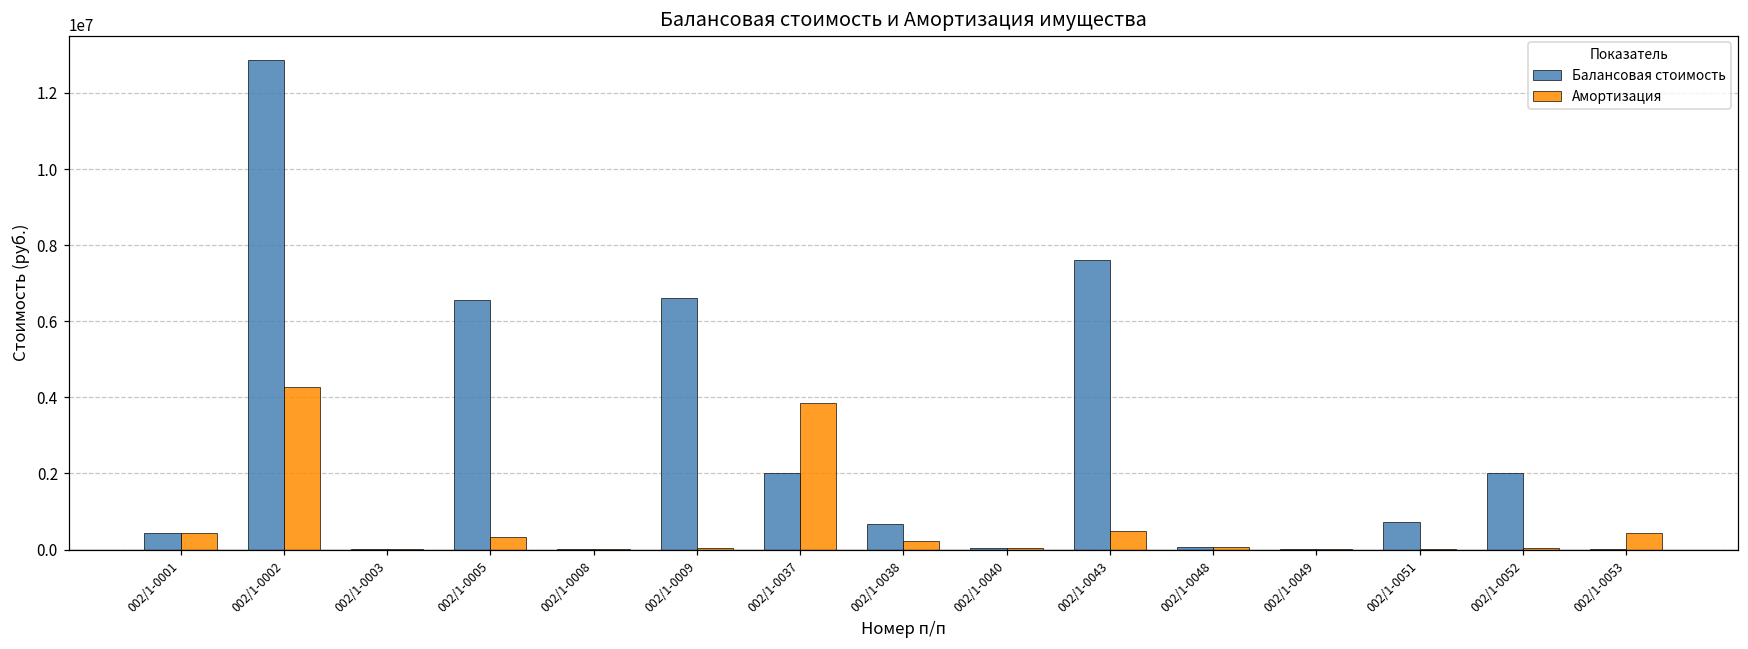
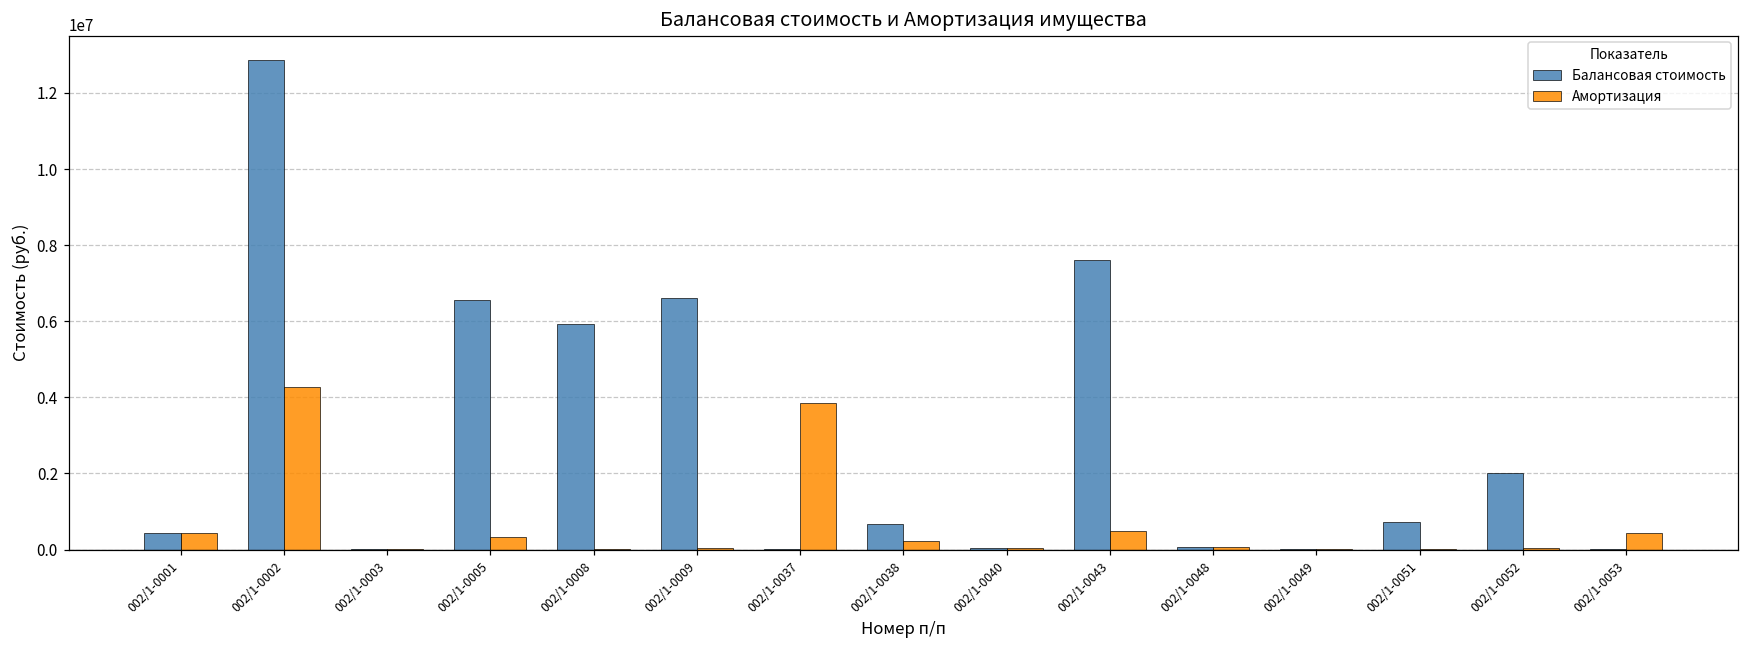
  {
    "Балансовая стоимость": {
      "002/1-0001": 400000,
      "002/1-0002": 12900000,
      "002/1-0005": 6500000,
-     "002/1-0008": 0,
+     "002/1-0008": 5900000,
      "002/1-0009": 6600000,
-     "002/1-0037": 2000000,
+     "002/1-0037": 0,
      "002/1-0038": 700000,
      "002/1-0043": 7600000,
      "002/1-0051": 700000,
      "002/1-0052": 2000000
    },
    "Амортизация": {
      "002/1-0001": 400000,
      "002/1-0002": 4300000,
      "002/1-0005": 300000,
      "002/1-0037": 3900000,
      "002/1-0038": 200000,
      "002/1-0043": 500000,
      "002/1-0053": 400000
    }
  }
